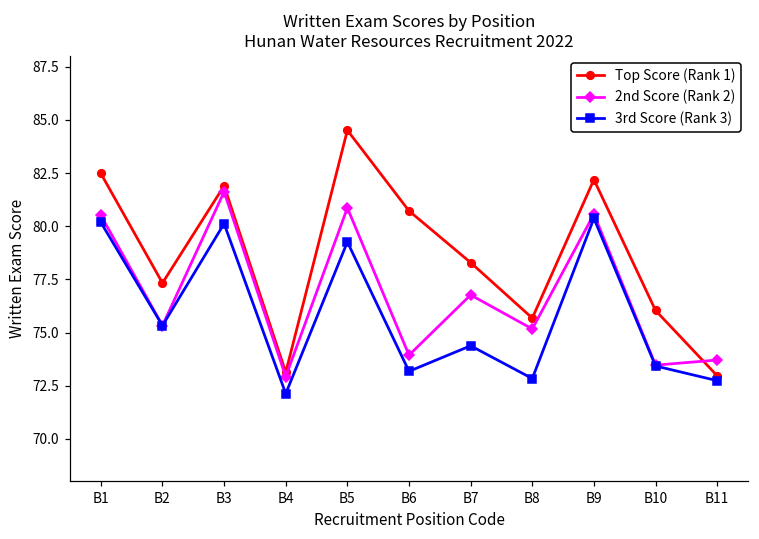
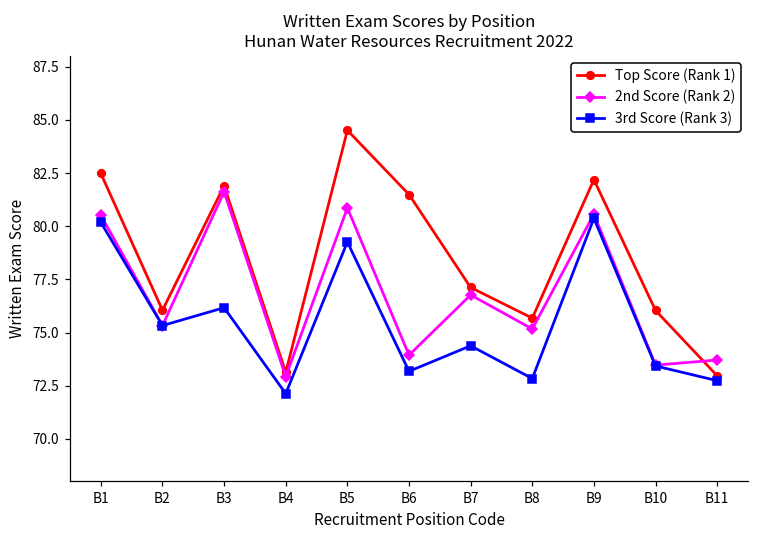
  {
    "Top Score (Rank 1)": {
      "B1": 82.5,
-     "B2": 77.3,
+     "B2": 76.1,
      "B3": 81.9,
      "B4": 73.1,
      "B5": 84.5,
-     "B6": 80.7,
-     "B7": 78.3,
+     "B6": 81.5,
+     "B7": 77.1,
      "B8": 75.7,
      "B9": 82.2,
      "B10": 76.0,
      "B11": 73.0
    },
    "2nd Score (Rank 2)": {
      "B1": 80.5,
      "B3": 81.6,
      "B4": 72.9,
      "B5": 80.9,
      "B6": 73.9,
      "B7": 76.8,
      "B8": 75.2,
      "B9": 80.6,
      "B11": 73.7
    },
    "3rd Score (Rank 3)": {
      "B1": 80.2,
-     "B3": 80.1,
+     "B3": 76.2,
      "B4": 72.1,
      "B5": 79.3,
      "B6": 73.2,
      "B7": 74.4,
      "B8": 72.8,
      "B9": 80.4,
      "B11": 72.7
    }
  }
